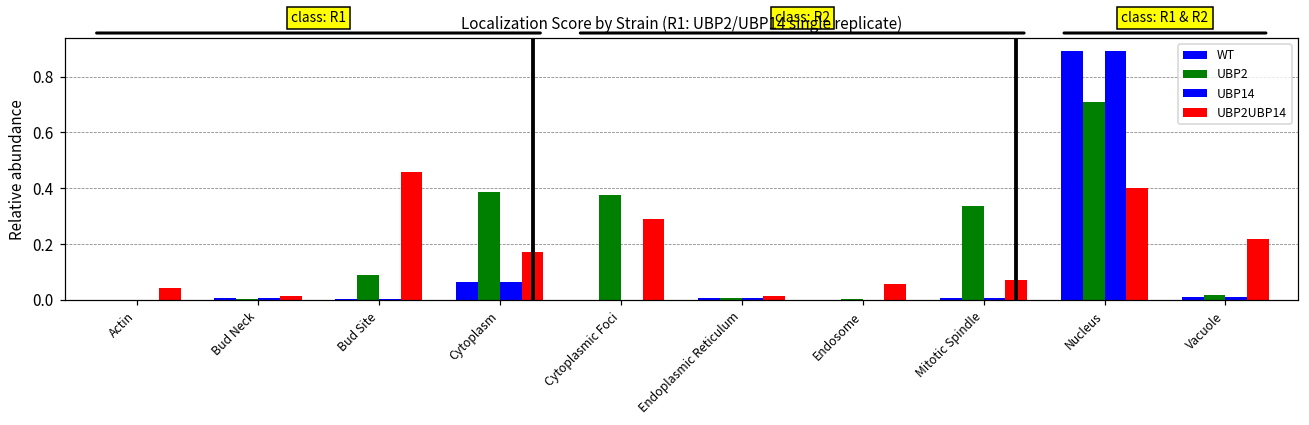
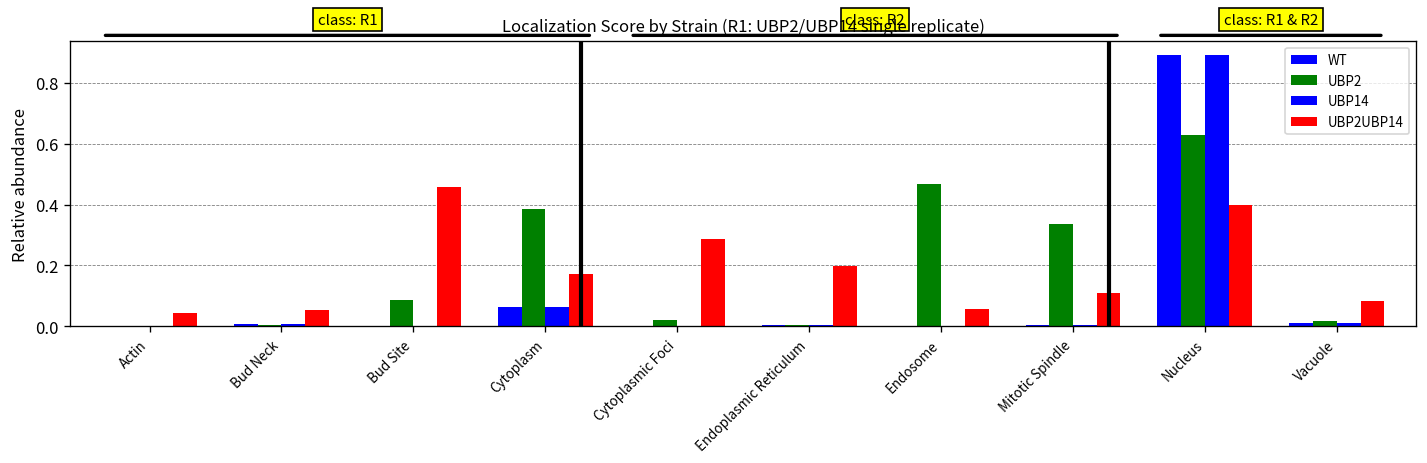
  {
    "UBP2": {
      "Bud Site": 0.09,
      "Cytoplasm": 0.38,
-     "Cytoplasmic Foci": 0.38,
-     "Endosome": 0.00,
+     "Cytoplasmic Foci": 0.02,
+     "Endosome": 0.47,
      "Mitotic Spindle": 0.34,
-     "Nucleus": 0.71,
+     "Nucleus": 0.63,
      "Vacuole": 0.02
    },
    "UBP2UBP14": {
      "Actin": 0.04,
-     "Bud Neck": 0.01,
+     "Bud Neck": 0.05,
      "Bud Site": 0.46,
      "Cytoplasm": 0.17,
      "Cytoplasmic Foci": 0.29,
-     "Endoplasmic Reticulum": 0.02,
+     "Endoplasmic Reticulum": 0.20,
      "Endosome": 0.06,
-     "Mitotic Spindle": 0.07,
+     "Mitotic Spindle": 0.11,
      "Nucleus": 0.40,
-     "Vacuole": 0.22
+     "Vacuole": 0.08
    }
  }
